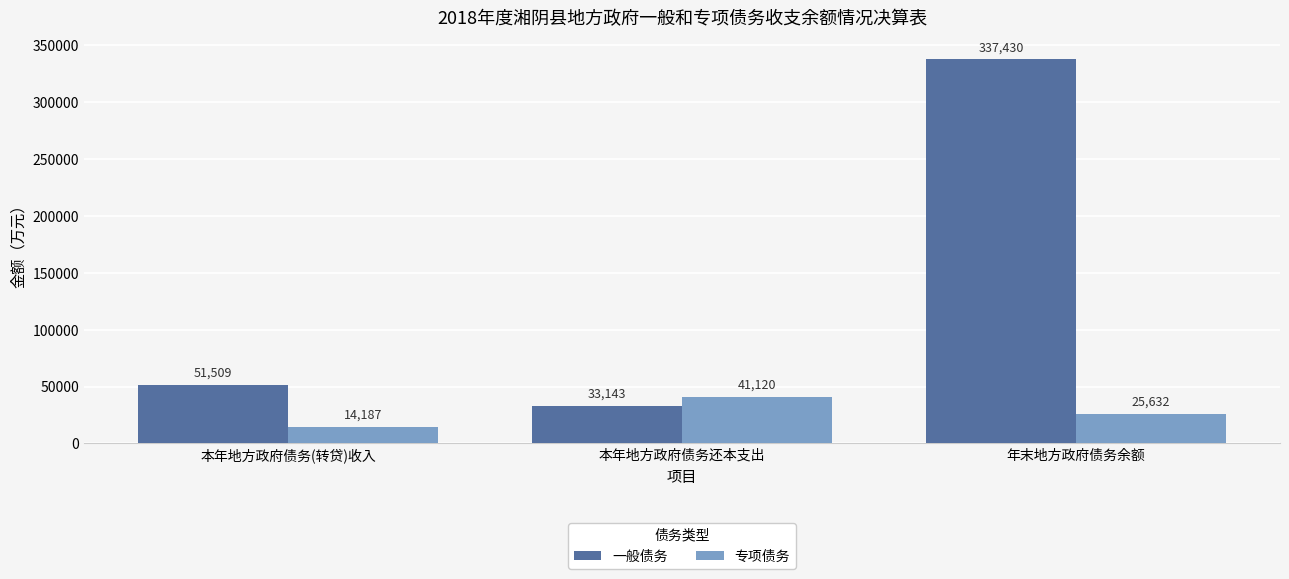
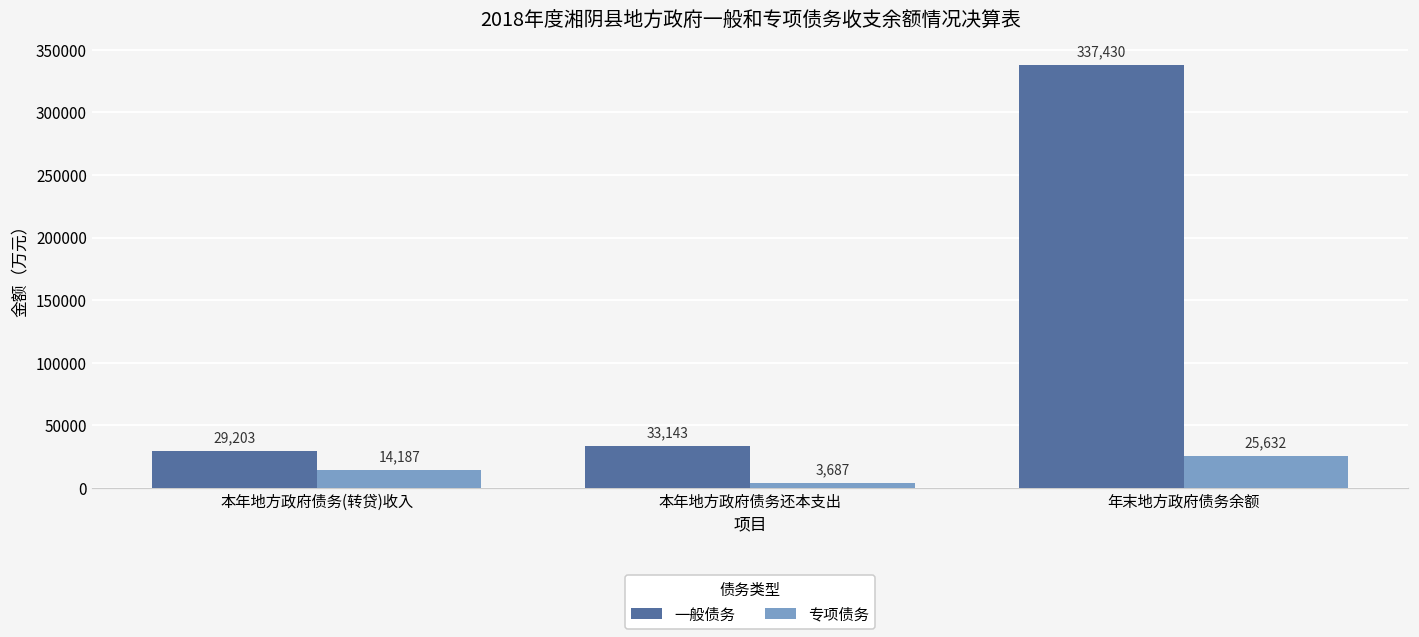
  {
    "一般债务": {
-     "本年地方政府债务(转贷)收入": "51,509",
+     "本年地方政府债务(转贷)收入": "29,203",
      "本年地方政府债务还本支出": "33,143",
      "年末地方政府债务余额": "337,430"
    },
    "专项债务": {
      "本年地方政府债务(转贷)收入": "14,187",
-     "本年地方政府债务还本支出": "41,120",
+     "本年地方政府债务还本支出": "3,687",
      "年末地方政府债务余额": "25,632"
    }
  }
